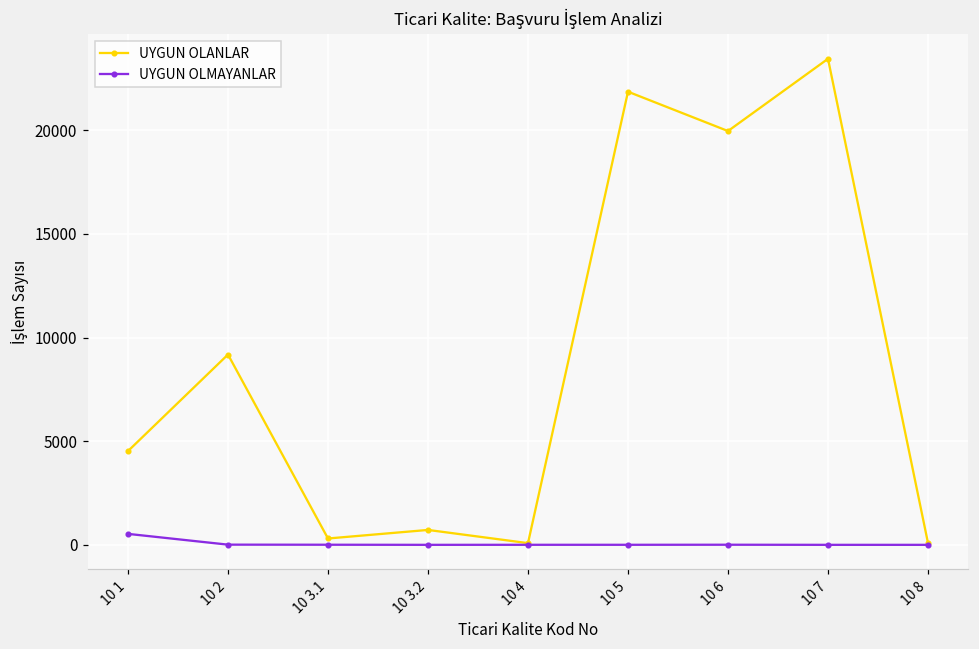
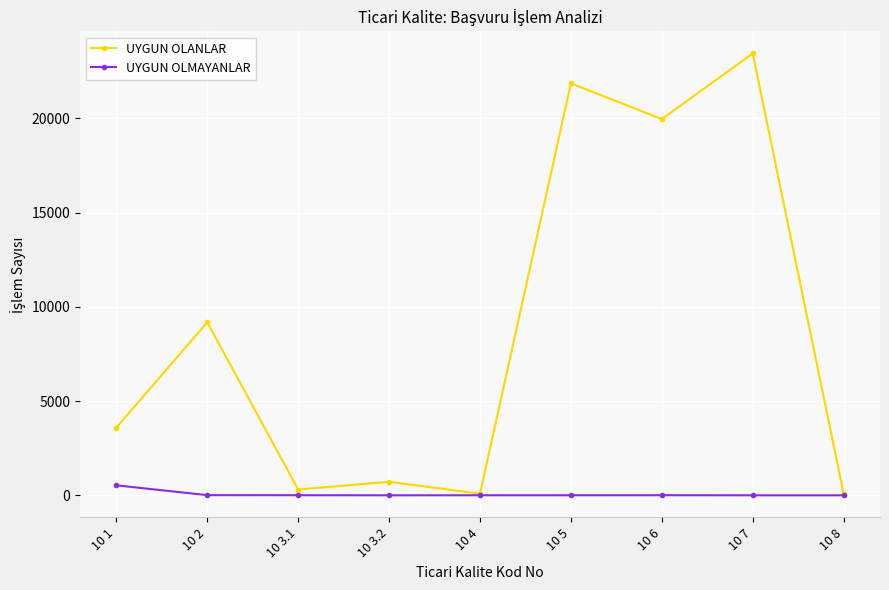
  {
    "UYGUN OLANLAR": {
-     "10 1": 4500,
+     "10 1": 3600,
      "10 2": 9200,
      "10 3.1": 300,
      "10 3.2": 700,
      "10 5": 21900,
      "10 6": 20000,
      "10 7": 23500
    },
    "UYGUN OLMAYANLAR": {
      "10 1": 500,
      "10 2": 0,
      "10 3.1": 0,
      "10 3.2": 0,
      "10 5": 0,
      "10 6": 0,
      "10 7": 0
    }
  }
